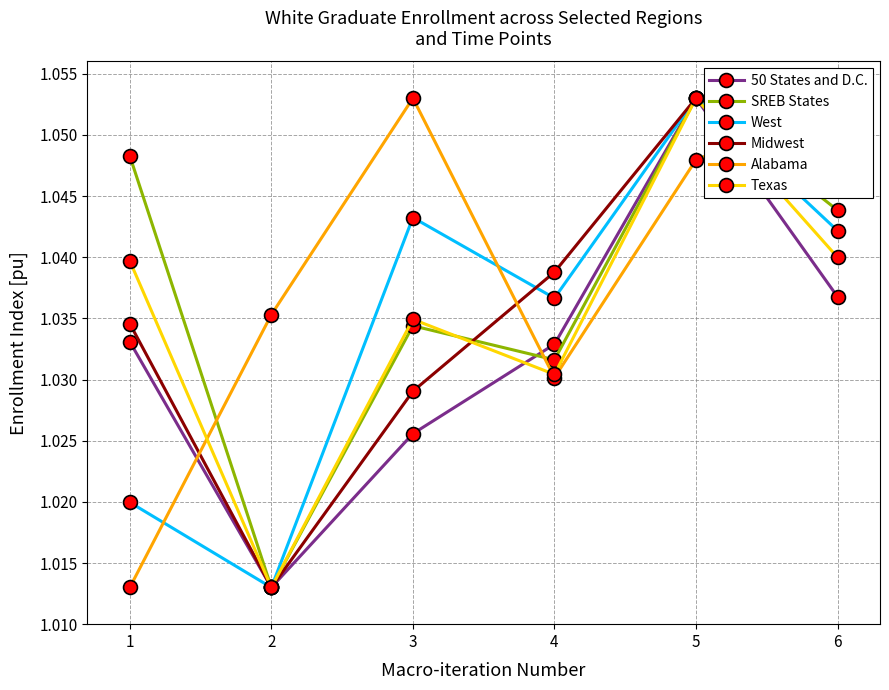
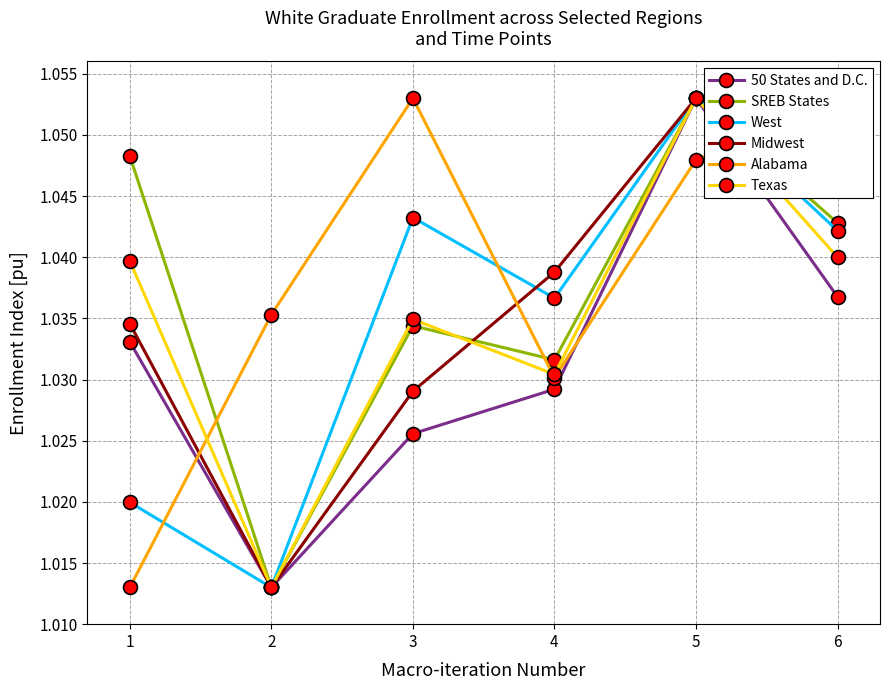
  {
    "50 States and D.C.": {
      "1": 1.0331,
      "3": 1.0256,
-     "4": 1.0329,
+     "4": 1.0292,
      "6": 1.0368
    },
    "SREB States": {
      "1": 1.0483,
      "3": 1.0344,
      "4": 1.0316,
-     "6": 1.0438
+     "6": 1.0428
    },
    "West": {
      "1": 1.0200,
      "3": 1.0432,
      "4": 1.0367,
      "6": 1.0422
    },
    "Midwest": {
      "1": 1.0346,
      "3": 1.0290,
      "4": 1.0388
    }
  }
